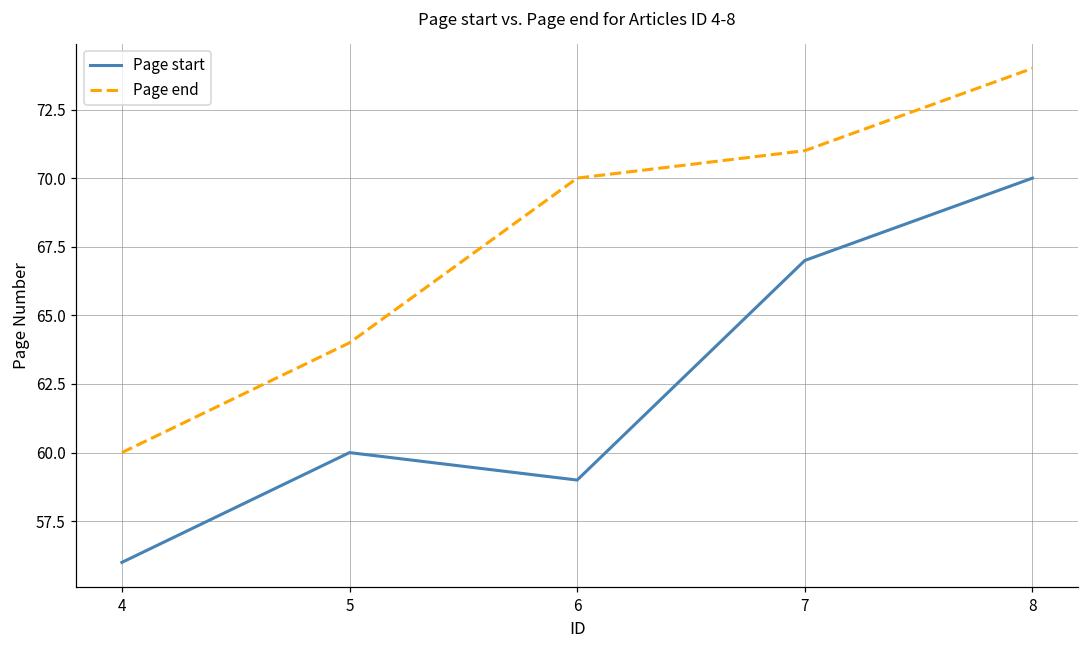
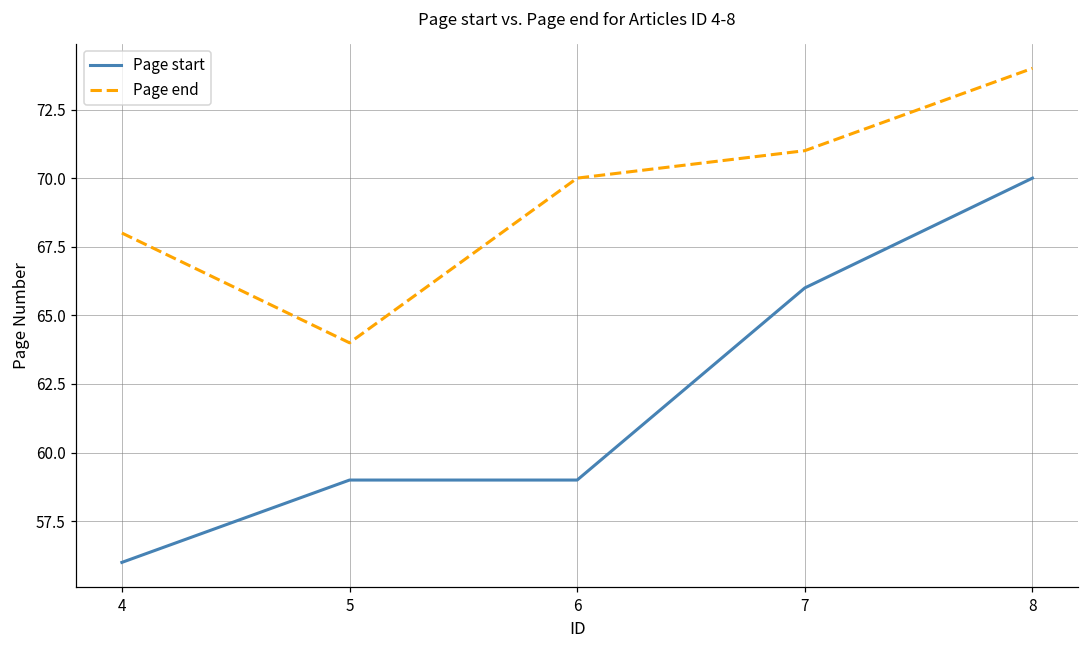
  {
    "Page start": {
      "4": 56,
-     "5": 60,
+     "5": 59,
      "6": 59,
-     "7": 67,
+     "7": 66,
      "8": 70
    },
    "Page end": {
-     "4": 60,
+     "4": 68,
      "5": 64,
      "6": 70,
      "7": 71,
      "8": 74
    }
  }
